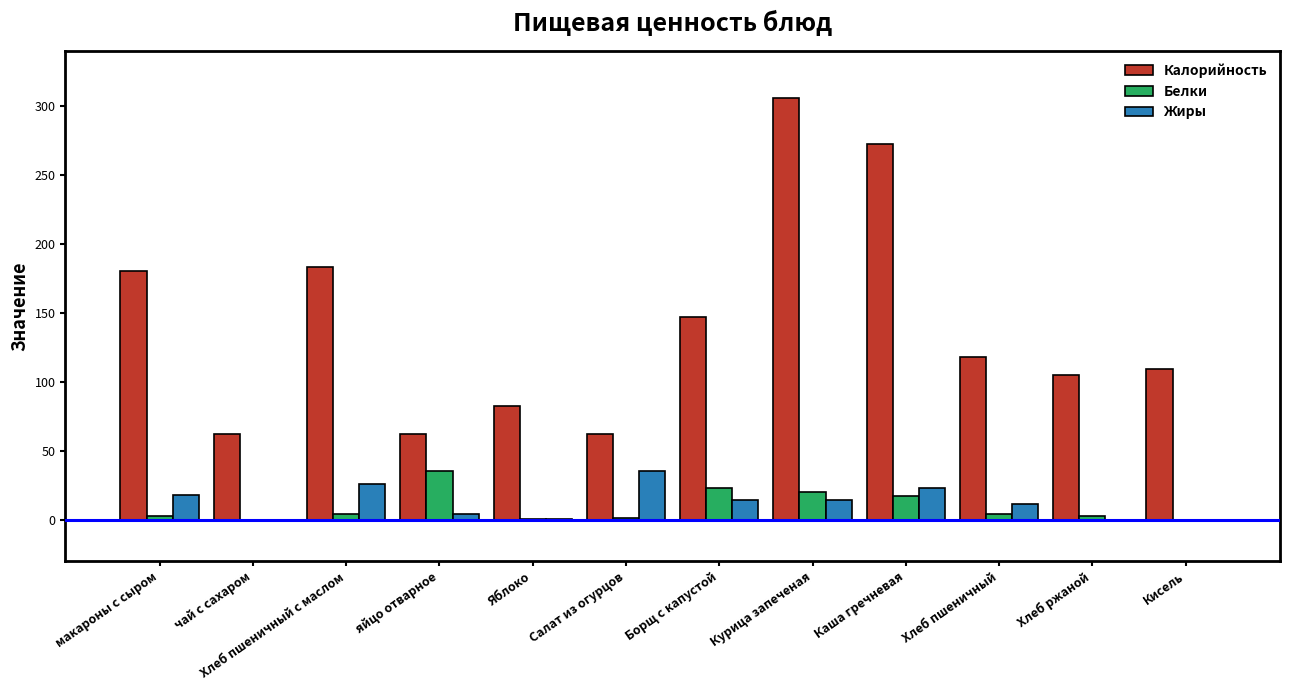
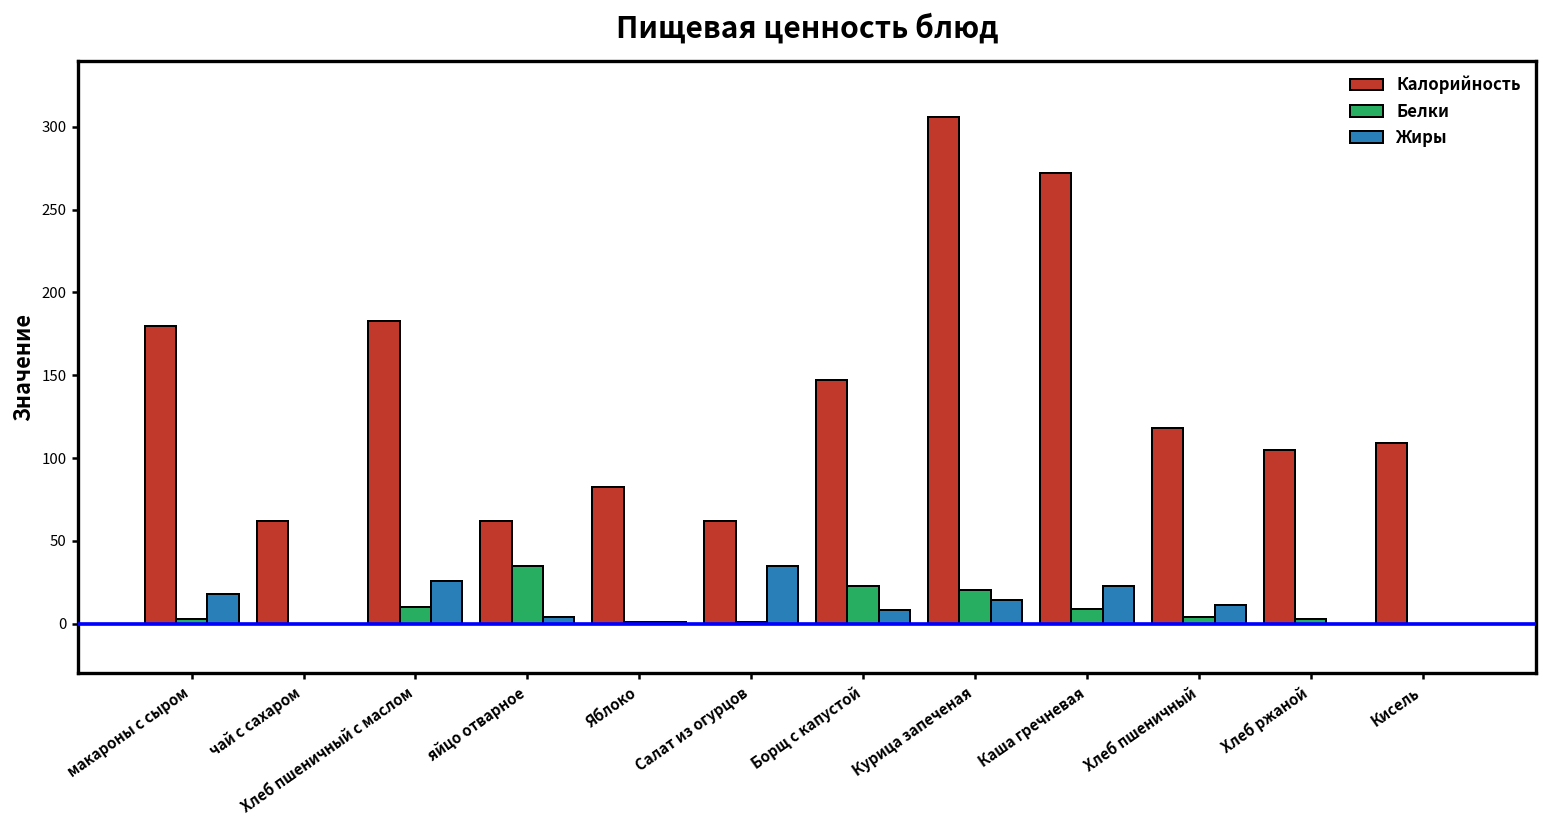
  {
    "Калорийность": {
      "макароны с сыром": 180,
      "чай с сахаром": 62,
      "Хлеб пшеничный с маслом": 183,
      "яйцо отварное": 62,
      "Яблоко": 83,
      "Салат из огурцов": 62,
      "Борщ с капустой": 147,
      "Курица запеченая": 306,
      "Каша гречневая": 272,
      "Хлеб пшеничный": 118,
      "Хлеб ржаной": 105,
      "Кисель": 109
    },
    "Белки": {
      "макароны с сыром": 3,
      "чай с сахаром": 0,
-     "Хлеб пшеничный с маслом": 4,
+     "Хлеб пшеничный с маслом": 10,
      "яйцо отварное": 35,
      "Борщ с капустой": 23,
      "Курица запеченая": 20,
-     "Каша гречневая": 17,
+     "Каша гречневая": 9,
      "Хлеб пшеничный": 4,
      "Хлеб ржаной": 3,
      "Кисель": 0
    },
    "Жиры": {
      "макароны с сыром": 18,
      "чай с сахаром": 0,
      "Хлеб пшеничный с маслом": 26,
      "яйцо отварное": 4,
      "Салат из огурцов": 35,
-     "Борщ с капустой": 14,
+     "Борщ с капустой": 8,
      "Курица запеченая": 14,
      "Каша гречневая": 23,
      "Хлеб пшеничный": 11,
      "Хлеб ржаной": 0,
      "Кисель": 0
    }
  }
